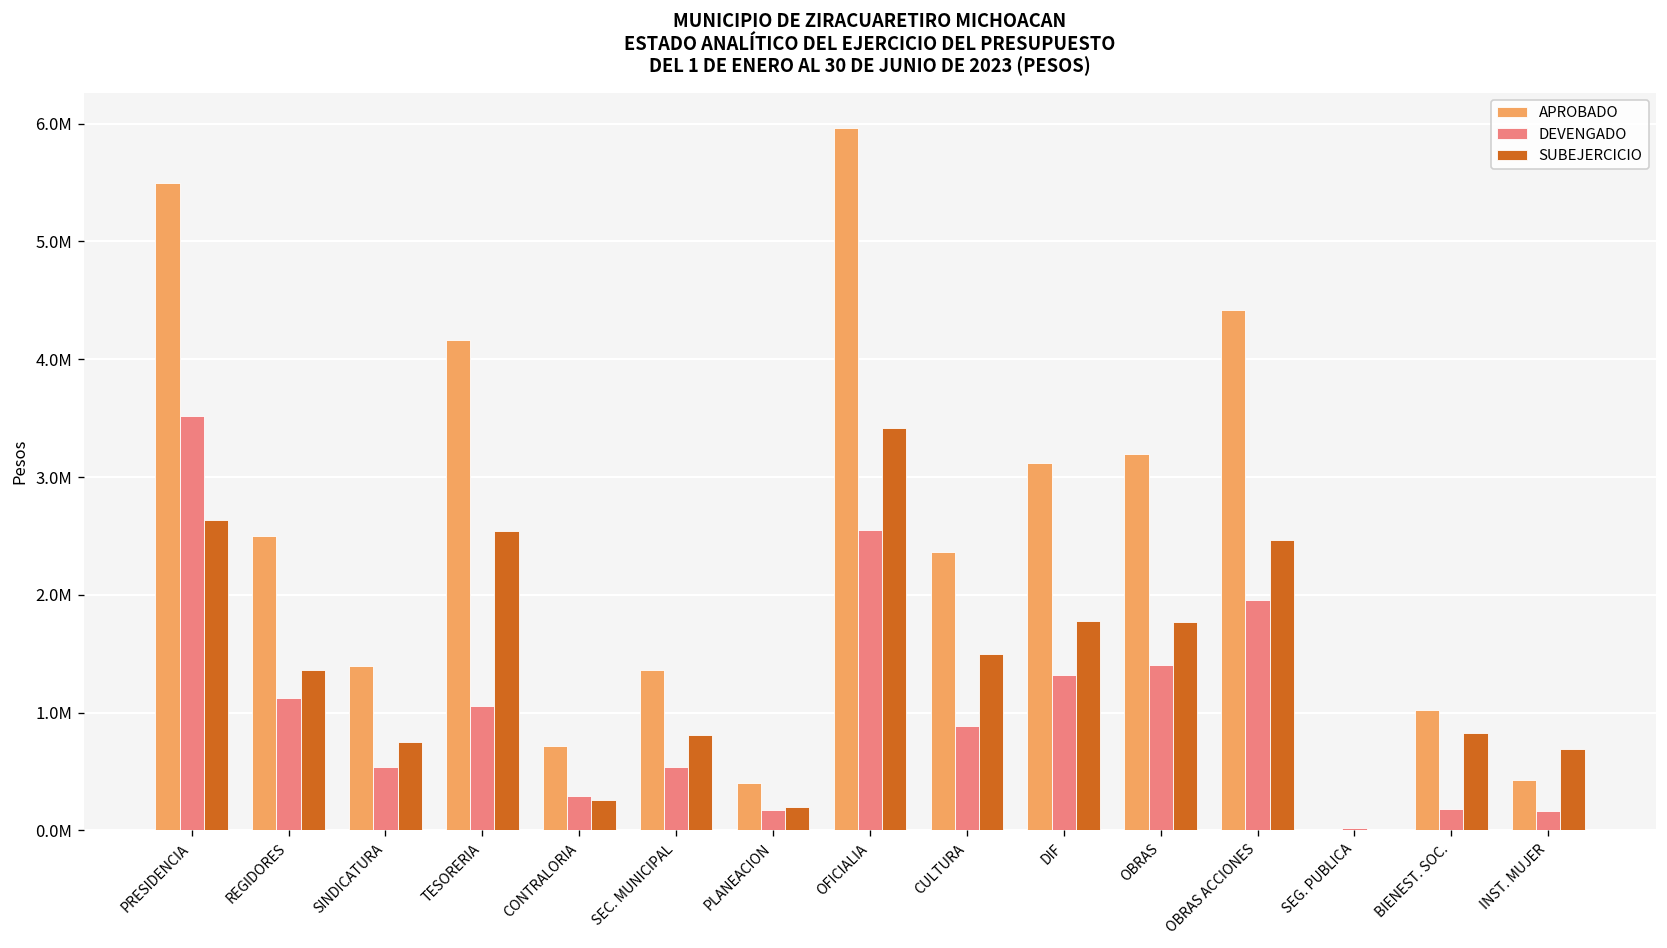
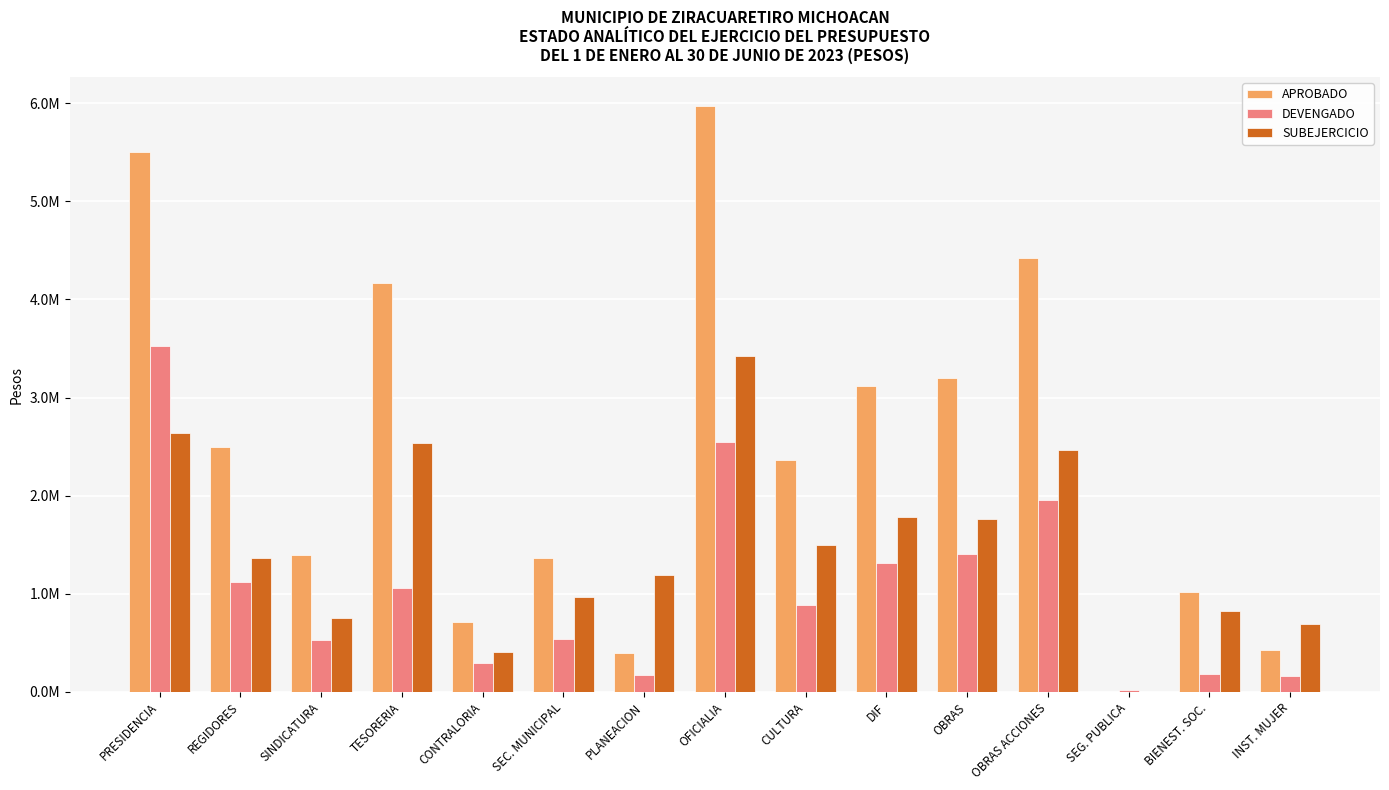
  {
    "SUBEJERCICIO": {
      "PRESIDENCIA": 2600000,
      "REGIDORES": 1400000,
      "SINDICATURA": 800000,
      "TESORERIA": 2500000,
-     "CONTRALORIA": 300000,
-     "SEC. MUNICIPAL": 800000,
-     "PLANEACION": 200000,
+     "CONTRALORIA": 400000,
+     "SEC. MUNICIPAL": 1000000,
+     "PLANEACION": 1200000,
      "OFICIALIA": 3400000,
      "CULTURA": 1500000,
      "DIF": 1800000,
      "OBRAS": 1800000,
      "OBRAS ACCIONES": 2500000,
      "SEG. PUBLICA": 0,
      "BIENEST. SOC.": 800000,
      "INST. MUJER": 700000
    }
  }
